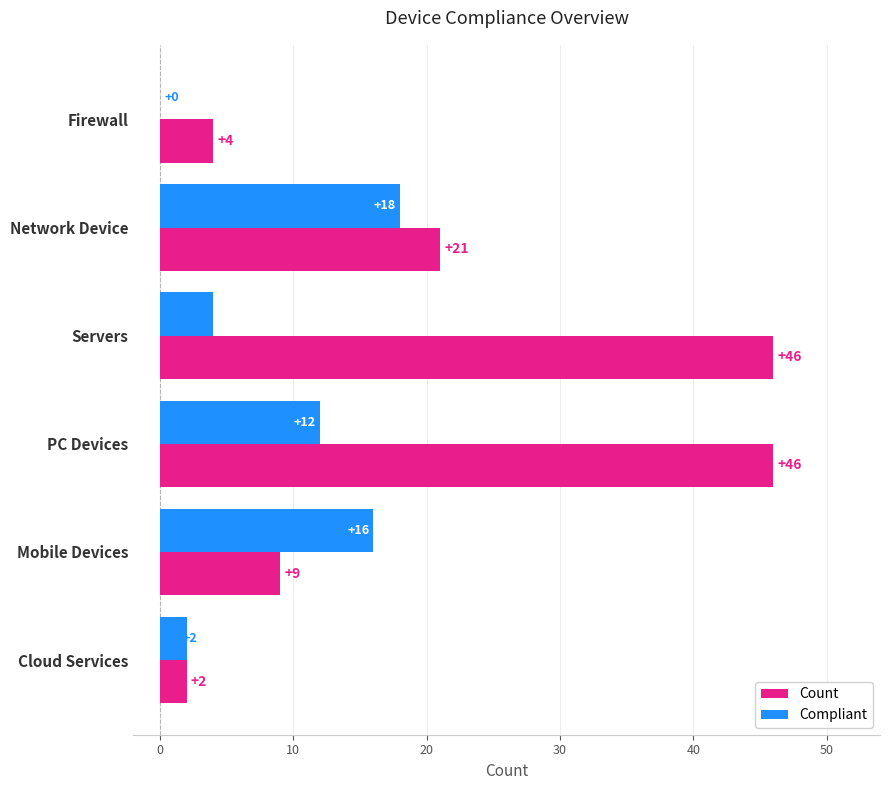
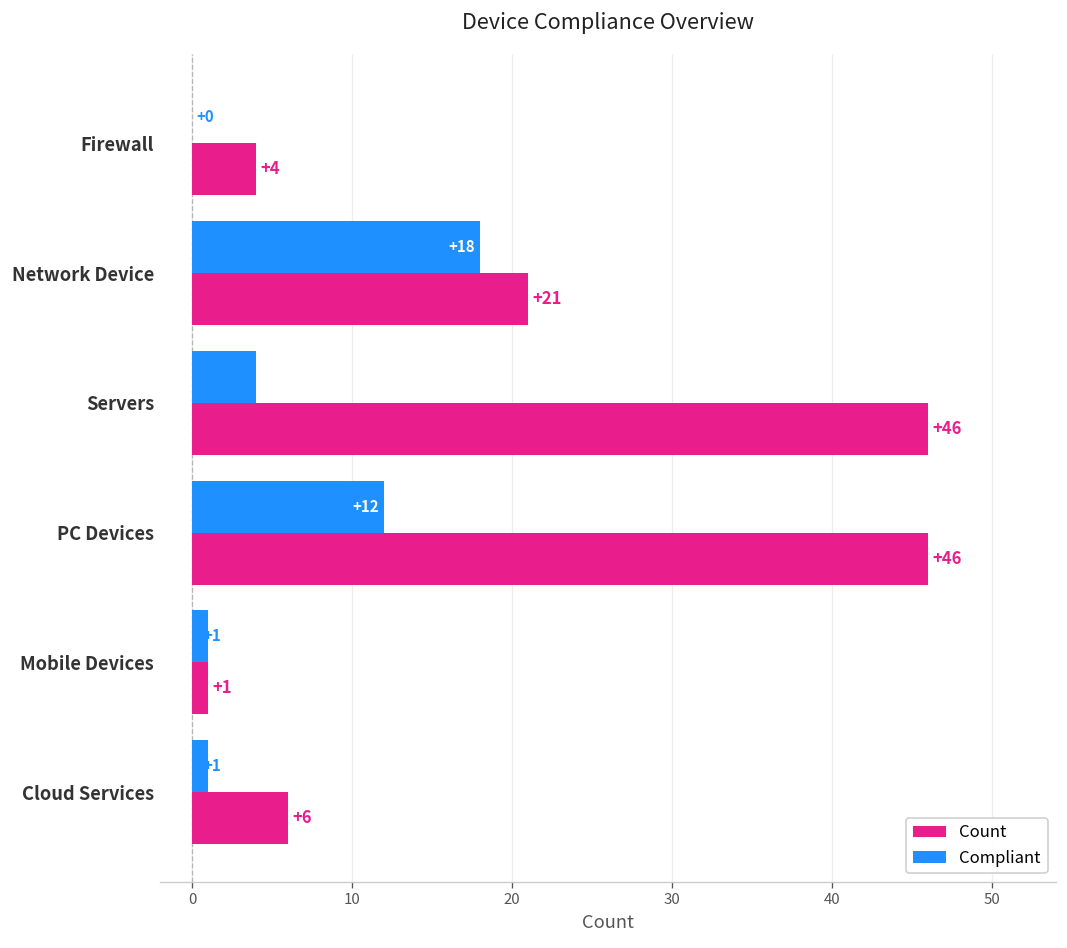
  {
    "Count": {
      "Firewall": "+4",
      "Network Device": "+21",
      "Servers": "+46",
      "PC Devices": "+46",
-     "Mobile Devices": "+9",
-     "Cloud Services": "+2"
+     "Mobile Devices": "+1",
+     "Cloud Services": "+6"
    },
    "Compliant": {
      "Firewall": "+0",
      "Network Device": "+18",
      "PC Devices": "+12",
-     "Mobile Devices": "+16",
-     "Cloud Services": "+2"
+     "Mobile Devices": "+1",
+     "Cloud Services": "+1"
    }
  }
